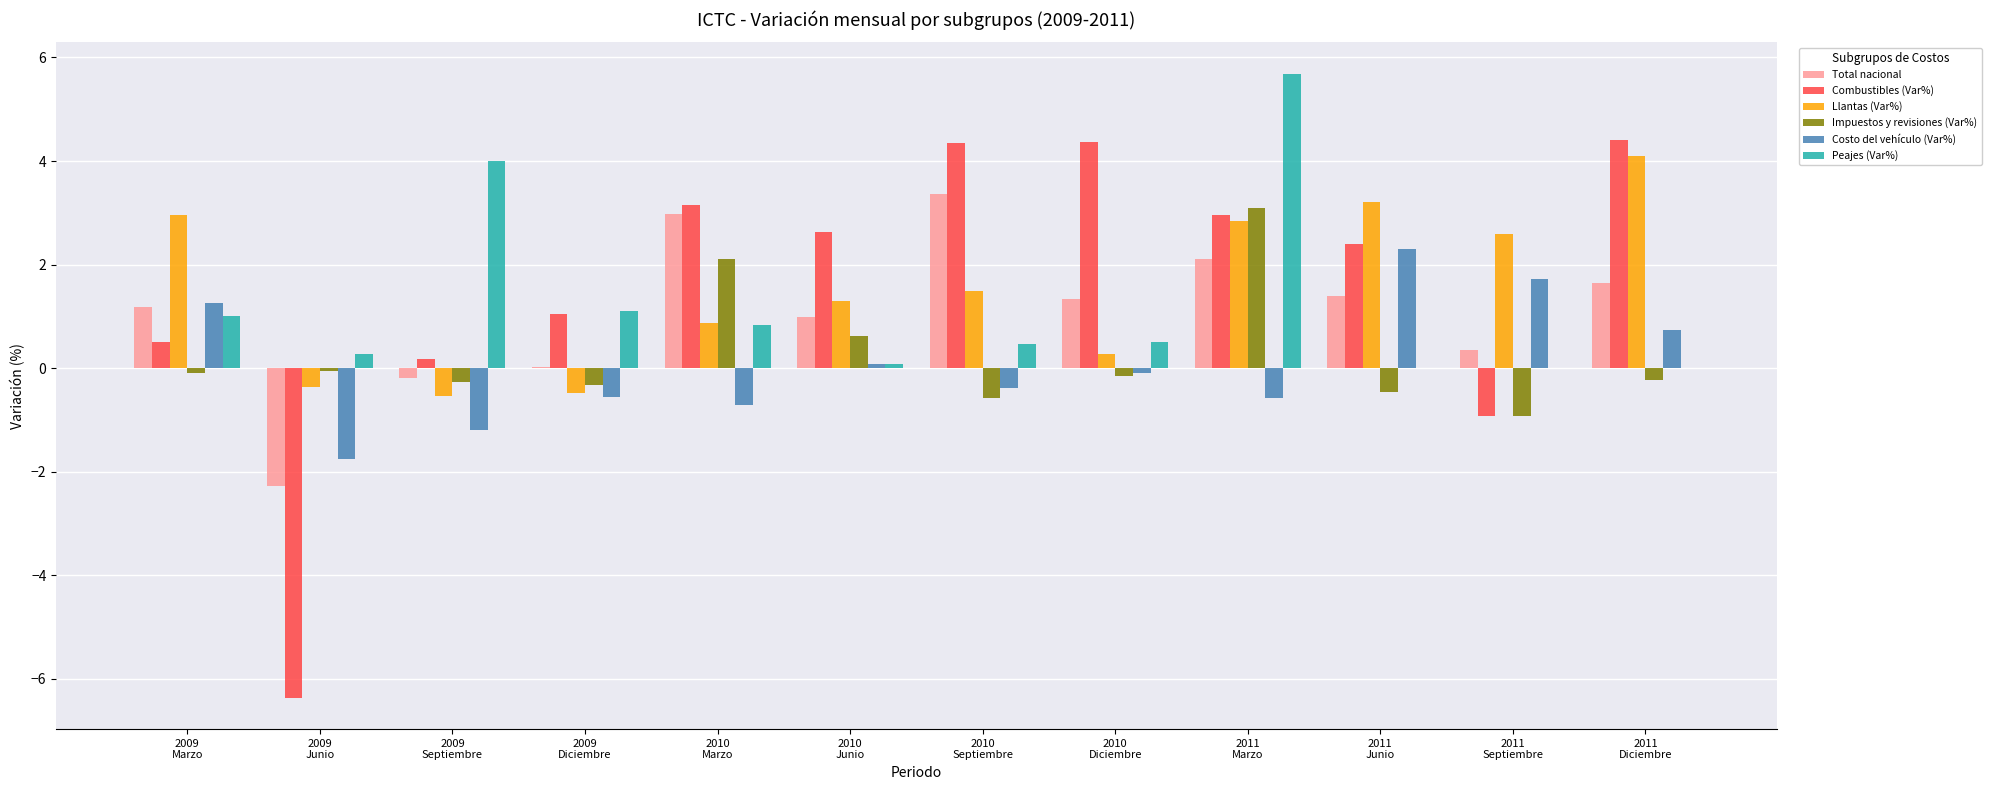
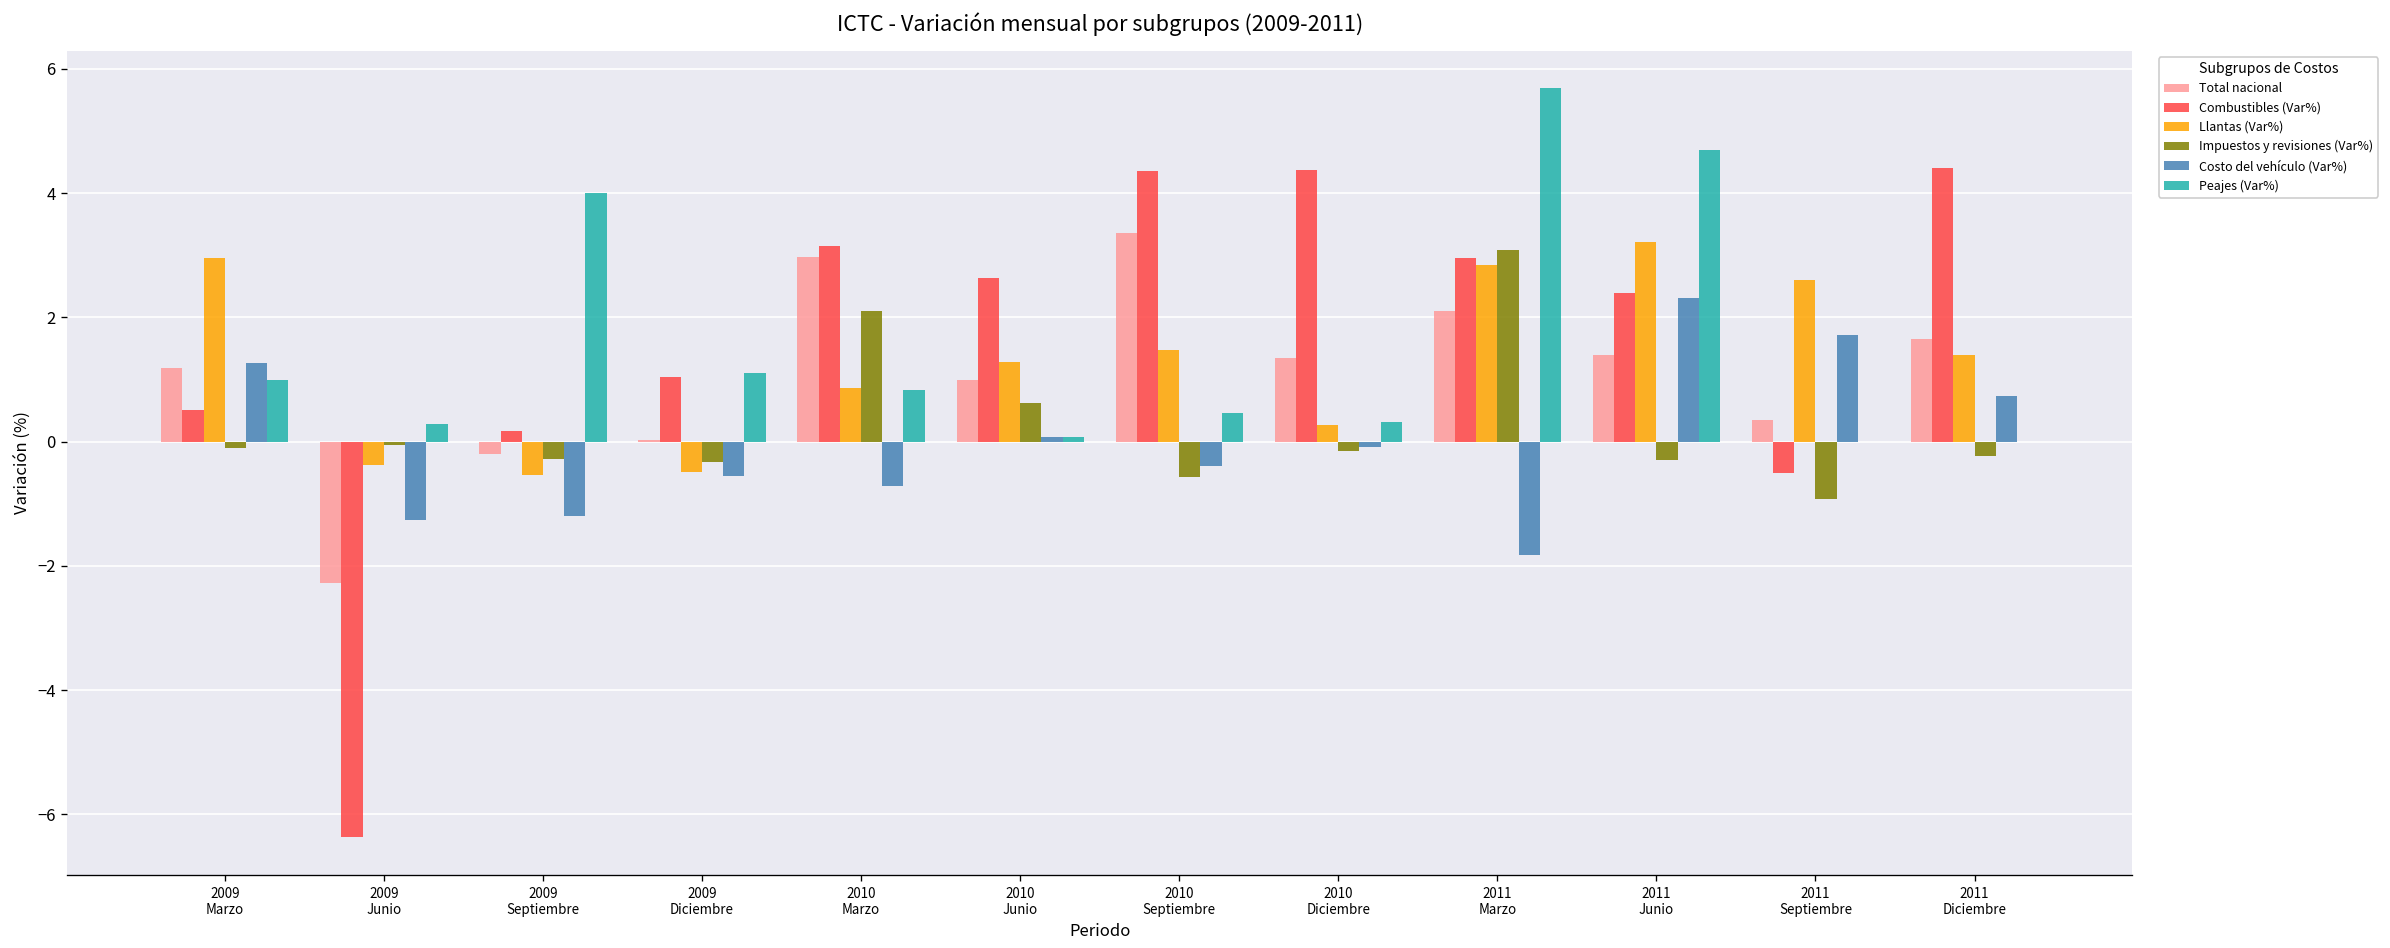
  {
    "Total nacional": {
      "2009 Marzo": 1.2,
      "2009 Junio": -2.3,
      "2009 Septiembre": -0.2,
      "2010 Marzo": 3.0,
      "2010 Junio": 1.0,
      "2010 Septiembre": 3.4,
      "2010 Diciembre": 1.3,
      "2011 Marzo": 2.1,
      "2011 Junio": 1.4,
      "2011 Septiembre": 0.4,
      "2011 Diciembre": 1.7
    },
    "Combustibles (Var%)": {
      "2009 Marzo": 0.5,
      "2009 Junio": -6.4,
      "2009 Septiembre": 0.2,
      "2009 Diciembre": 1.0,
      "2010 Marzo": 3.2,
      "2010 Junio": 2.6,
      "2010 Septiembre": 4.4,
      "2010 Diciembre": 4.4,
      "2011 Marzo": 3.0,
      "2011 Junio": 2.4,
-     "2011 Septiembre": -0.9,
+     "2011 Septiembre": -0.5,
      "2011 Diciembre": 4.4
    },
    "Llantas (Var%)": {
      "2009 Marzo": 3.0,
      "2009 Junio": -0.4,
      "2009 Septiembre": -0.5,
      "2009 Diciembre": -0.5,
      "2010 Marzo": 0.9,
      "2010 Junio": 1.3,
      "2010 Septiembre": 1.5,
      "2010 Diciembre": 0.3,
      "2011 Marzo": 2.8,
      "2011 Junio": 3.2,
      "2011 Septiembre": 2.6,
-     "2011 Diciembre": 4.1
+     "2011 Diciembre": 1.4
    },
    "Impuestos y revisiones (Var%)": {
      "2009 Marzo": -0.1,
      "2009 Junio": -0.1,
      "2009 Septiembre": -0.3,
      "2009 Diciembre": -0.3,
      "2010 Marzo": 2.1,
      "2010 Junio": 0.6,
      "2010 Septiembre": -0.6,
      "2010 Diciembre": -0.2,
      "2011 Marzo": 3.1,
-     "2011 Junio": -0.5,
+     "2011 Junio": -0.3,
      "2011 Septiembre": -0.9,
      "2011 Diciembre": -0.2
    },
    "Costo del vehículo (Var%)": {
      "2009 Marzo": 1.3,
-     "2009 Junio": -1.8,
+     "2009 Junio": -1.3,
      "2009 Septiembre": -1.2,
      "2009 Diciembre": -0.6,
      "2010 Marzo": -0.7,
      "2010 Junio": 0.1,
      "2010 Septiembre": -0.4,
      "2010 Diciembre": -0.1,
-     "2011 Marzo": -0.6,
+     "2011 Marzo": -1.8,
      "2011 Junio": 2.3,
      "2011 Septiembre": 1.7,
      "2011 Diciembre": 0.7
    },
    "Peajes (Var%)": {
      "2009 Marzo": 1.0,
      "2009 Junio": 0.3,
      "2009 Septiembre": 4.0,
      "2009 Diciembre": 1.1,
      "2010 Marzo": 0.8,
      "2010 Junio": 0.1,
      "2010 Septiembre": 0.5,
-     "2010 Diciembre": 0.5,
+     "2010 Diciembre": 0.3,
      "2011 Marzo": 5.7,
-     "2011 Junio": 0.0,
+     "2011 Junio": 4.7,
      "2011 Septiembre": 0.0,
      "2011 Diciembre": 0.0
    }
  }
